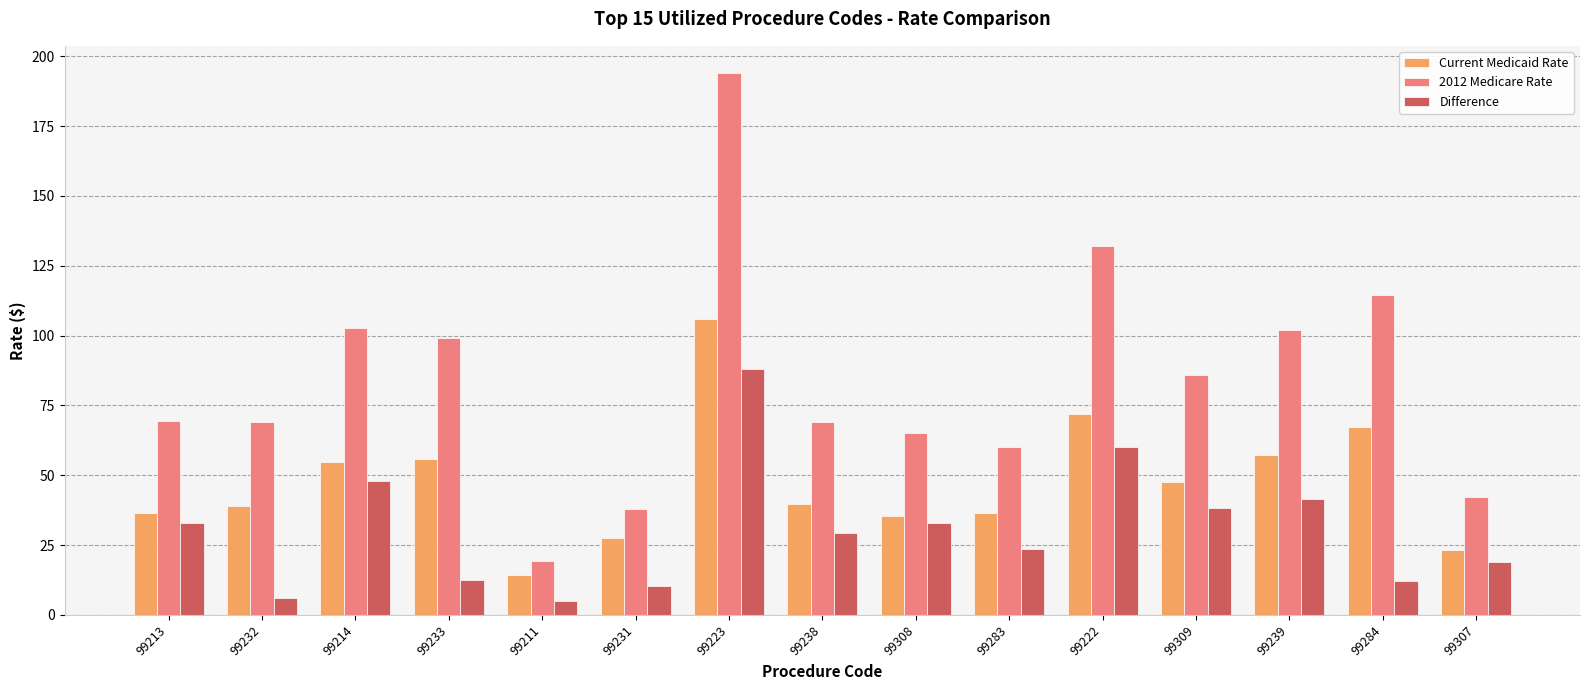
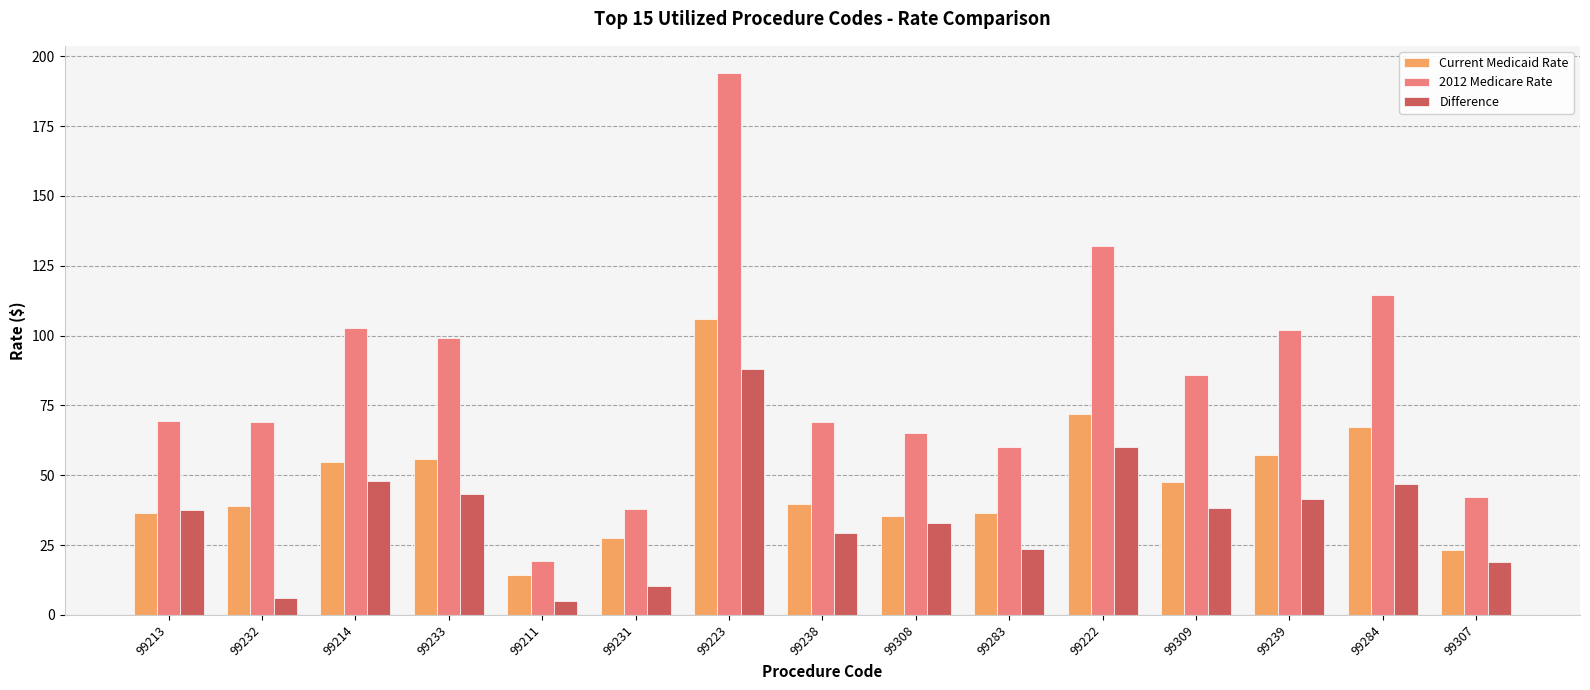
  {
    "Difference": {
-     "99213": 33,
+     "99213": 38,
      "99232": 6,
      "99214": 48,
-     "99233": 13,
+     "99233": 43,
      "99211": 5,
      "99231": 10,
      "99223": 88,
      "99238": 29,
      "99308": 33,
      "99283": 24,
      "99222": 60,
      "99309": 38,
      "99239": 42,
-     "99284": 12,
+     "99284": 47,
      "99307": 19
    }
  }
